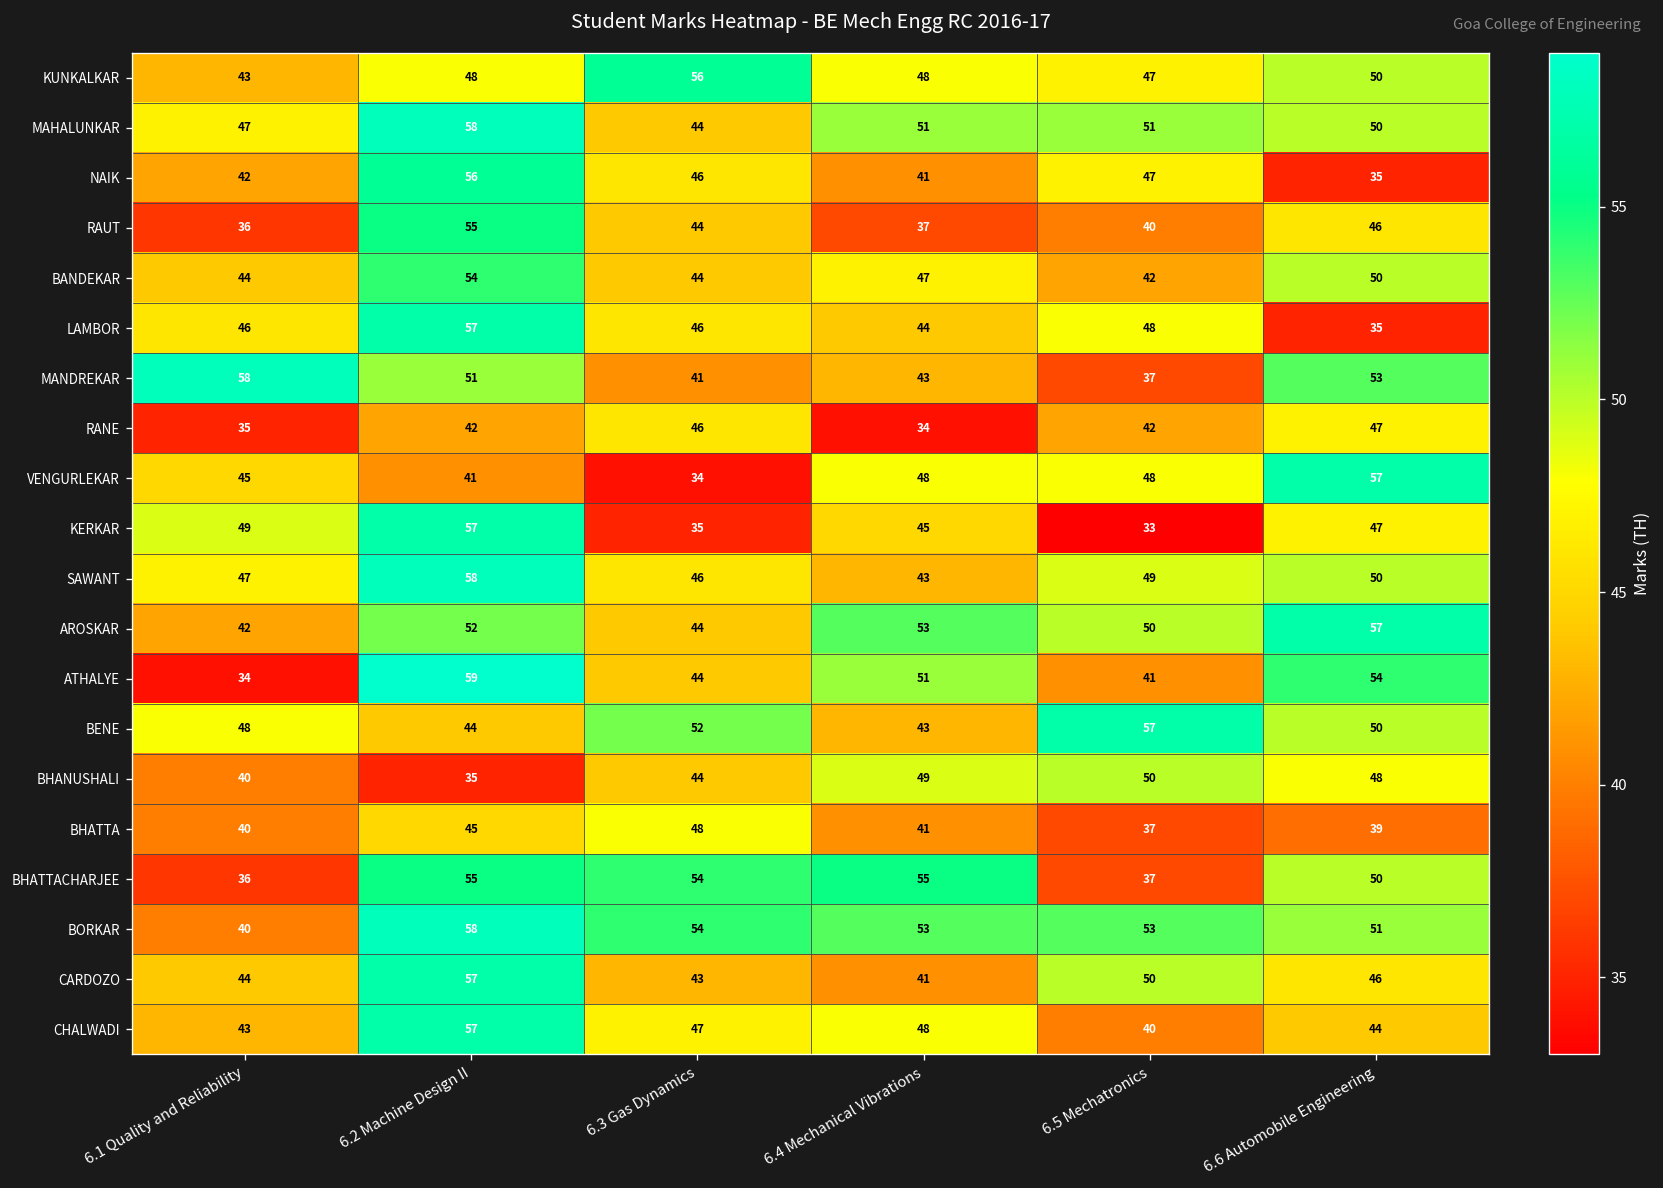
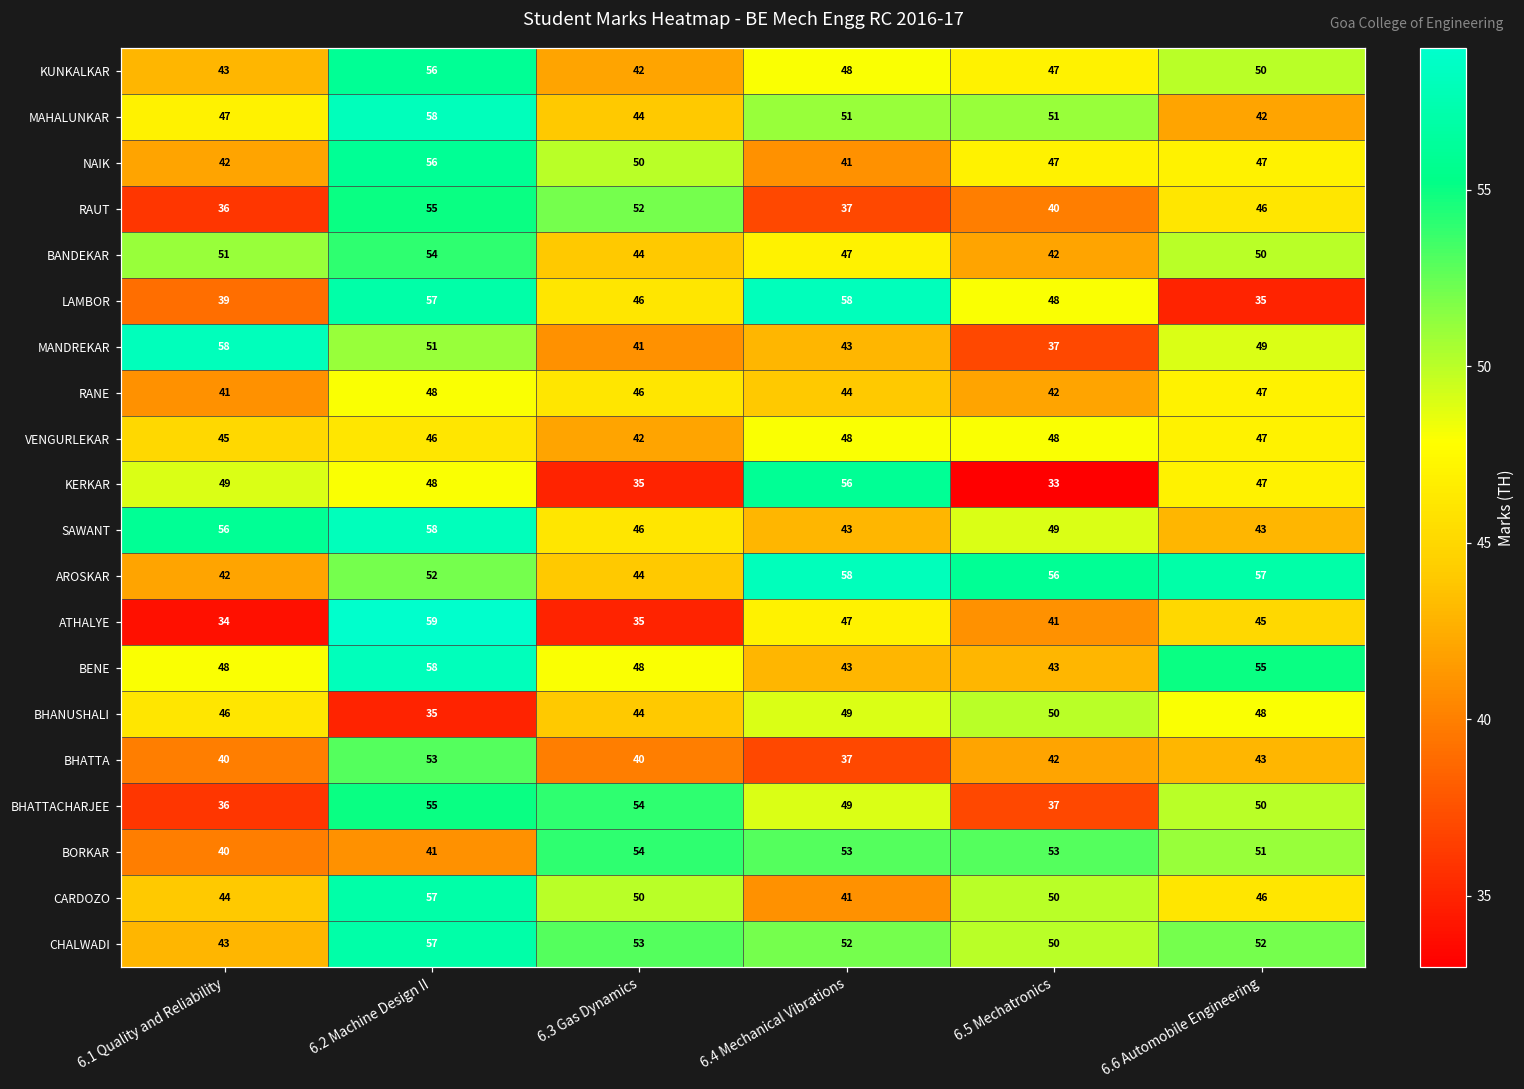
  {
    "KUNKALKAR": {
      "6.1 Quality and Reliability": 43,
-     "6.2 Machine Design II": 48,
-     "6.3 Gas Dynamics": 56,
+     "6.2 Machine Design II": 56,
+     "6.3 Gas Dynamics": 42,
      "6.4 Mechanical Vibrations": 48,
      "6.5 Mechatronics": 47,
      "6.6 Automobile Engineering": 50
    },
    "MAHALUNKAR": {
      "6.1 Quality and Reliability": 47,
      "6.2 Machine Design II": 58,
      "6.3 Gas Dynamics": 44,
      "6.4 Mechanical Vibrations": 51,
      "6.5 Mechatronics": 51,
-     "6.6 Automobile Engineering": 50
+     "6.6 Automobile Engineering": 42
    },
    "NAIK": {
      "6.1 Quality and Reliability": 42,
      "6.2 Machine Design II": 56,
-     "6.3 Gas Dynamics": 46,
+     "6.3 Gas Dynamics": 50,
      "6.4 Mechanical Vibrations": 41,
      "6.5 Mechatronics": 47,
-     "6.6 Automobile Engineering": 35
+     "6.6 Automobile Engineering": 47
    },
    "RAUT": {
      "6.1 Quality and Reliability": 36,
      "6.2 Machine Design II": 55,
-     "6.3 Gas Dynamics": 44,
+     "6.3 Gas Dynamics": 52,
      "6.4 Mechanical Vibrations": 37,
      "6.5 Mechatronics": 40,
      "6.6 Automobile Engineering": 46
    },
    "BANDEKAR": {
-     "6.1 Quality and Reliability": 44,
+     "6.1 Quality and Reliability": 51,
      "6.2 Machine Design II": 54,
      "6.3 Gas Dynamics": 44,
      "6.4 Mechanical Vibrations": 47,
      "6.5 Mechatronics": 42,
      "6.6 Automobile Engineering": 50
    },
    "LAMBOR": {
-     "6.1 Quality and Reliability": 46,
+     "6.1 Quality and Reliability": 39,
      "6.2 Machine Design II": 57,
      "6.3 Gas Dynamics": 46,
-     "6.4 Mechanical Vibrations": 44,
+     "6.4 Mechanical Vibrations": 58,
      "6.5 Mechatronics": 48,
      "6.6 Automobile Engineering": 35
    },
    "MANDREKAR": {
      "6.1 Quality and Reliability": 58,
      "6.2 Machine Design II": 51,
      "6.3 Gas Dynamics": 41,
      "6.4 Mechanical Vibrations": 43,
      "6.5 Mechatronics": 37,
-     "6.6 Automobile Engineering": 53
+     "6.6 Automobile Engineering": 49
    },
    "RANE": {
-     "6.1 Quality and Reliability": 35,
-     "6.2 Machine Design II": 42,
+     "6.1 Quality and Reliability": 41,
+     "6.2 Machine Design II": 48,
      "6.3 Gas Dynamics": 46,
-     "6.4 Mechanical Vibrations": 34,
+     "6.4 Mechanical Vibrations": 44,
      "6.5 Mechatronics": 42,
      "6.6 Automobile Engineering": 47
    },
    "VENGURLEKAR": {
      "6.1 Quality and Reliability": 45,
-     "6.2 Machine Design II": 41,
-     "6.3 Gas Dynamics": 34,
+     "6.2 Machine Design II": 46,
+     "6.3 Gas Dynamics": 42,
      "6.4 Mechanical Vibrations": 48,
      "6.5 Mechatronics": 48,
-     "6.6 Automobile Engineering": 57
+     "6.6 Automobile Engineering": 47
    },
    "KERKAR": {
      "6.1 Quality and Reliability": 49,
-     "6.2 Machine Design II": 57,
+     "6.2 Machine Design II": 48,
      "6.3 Gas Dynamics": 35,
-     "6.4 Mechanical Vibrations": 45,
+     "6.4 Mechanical Vibrations": 56,
      "6.5 Mechatronics": 33,
      "6.6 Automobile Engineering": 47
    },
    "SAWANT": {
-     "6.1 Quality and Reliability": 47,
+     "6.1 Quality and Reliability": 56,
      "6.2 Machine Design II": 58,
      "6.3 Gas Dynamics": 46,
      "6.4 Mechanical Vibrations": 43,
      "6.5 Mechatronics": 49,
-     "6.6 Automobile Engineering": 50
+     "6.6 Automobile Engineering": 43
    },
    "AROSKAR": {
      "6.1 Quality and Reliability": 42,
      "6.2 Machine Design II": 52,
      "6.3 Gas Dynamics": 44,
-     "6.4 Mechanical Vibrations": 53,
-     "6.5 Mechatronics": 50,
+     "6.4 Mechanical Vibrations": 58,
+     "6.5 Mechatronics": 56,
      "6.6 Automobile Engineering": 57
    },
    "ATHALYE": {
      "6.1 Quality and Reliability": 34,
      "6.2 Machine Design II": 59,
-     "6.3 Gas Dynamics": 44,
-     "6.4 Mechanical Vibrations": 51,
+     "6.3 Gas Dynamics": 35,
+     "6.4 Mechanical Vibrations": 47,
      "6.5 Mechatronics": 41,
-     "6.6 Automobile Engineering": 54
+     "6.6 Automobile Engineering": 45
    },
    "BENE": {
      "6.1 Quality and Reliability": 48,
-     "6.2 Machine Design II": 44,
-     "6.3 Gas Dynamics": 52,
+     "6.2 Machine Design II": 58,
+     "6.3 Gas Dynamics": 48,
      "6.4 Mechanical Vibrations": 43,
-     "6.5 Mechatronics": 57,
-     "6.6 Automobile Engineering": 50
+     "6.5 Mechatronics": 43,
+     "6.6 Automobile Engineering": 55
    },
    "BHANUSHALI": {
-     "6.1 Quality and Reliability": 40,
+     "6.1 Quality and Reliability": 46,
      "6.2 Machine Design II": 35,
      "6.3 Gas Dynamics": 44,
      "6.4 Mechanical Vibrations": 49,
      "6.5 Mechatronics": 50,
      "6.6 Automobile Engineering": 48
    },
    "BHATTA": {
      "6.1 Quality and Reliability": 40,
-     "6.2 Machine Design II": 45,
-     "6.3 Gas Dynamics": 48,
-     "6.4 Mechanical Vibrations": 41,
-     "6.5 Mechatronics": 37,
-     "6.6 Automobile Engineering": 39
+     "6.2 Machine Design II": 53,
+     "6.3 Gas Dynamics": 40,
+     "6.4 Mechanical Vibrations": 37,
+     "6.5 Mechatronics": 42,
+     "6.6 Automobile Engineering": 43
    },
    "BHATTACHARJEE": {
      "6.1 Quality and Reliability": 36,
      "6.2 Machine Design II": 55,
      "6.3 Gas Dynamics": 54,
-     "6.4 Mechanical Vibrations": 55,
+     "6.4 Mechanical Vibrations": 49,
      "6.5 Mechatronics": 37,
      "6.6 Automobile Engineering": 50
    },
    "BORKAR": {
      "6.1 Quality and Reliability": 40,
-     "6.2 Machine Design II": 58,
+     "6.2 Machine Design II": 41,
      "6.3 Gas Dynamics": 54,
      "6.4 Mechanical Vibrations": 53,
      "6.5 Mechatronics": 53,
      "6.6 Automobile Engineering": 51
    },
    "CARDOZO": {
      "6.1 Quality and Reliability": 44,
      "6.2 Machine Design II": 57,
-     "6.3 Gas Dynamics": 43,
+     "6.3 Gas Dynamics": 50,
      "6.4 Mechanical Vibrations": 41,
      "6.5 Mechatronics": 50,
      "6.6 Automobile Engineering": 46
    },
    "CHALWADI": {
      "6.1 Quality and Reliability": 43,
      "6.2 Machine Design II": 57,
-     "6.3 Gas Dynamics": 47,
-     "6.4 Mechanical Vibrations": 48,
-     "6.5 Mechatronics": 40,
-     "6.6 Automobile Engineering": 44
+     "6.3 Gas Dynamics": 53,
+     "6.4 Mechanical Vibrations": 52,
+     "6.5 Mechatronics": 50,
+     "6.6 Automobile Engineering": 52
    }
  }
